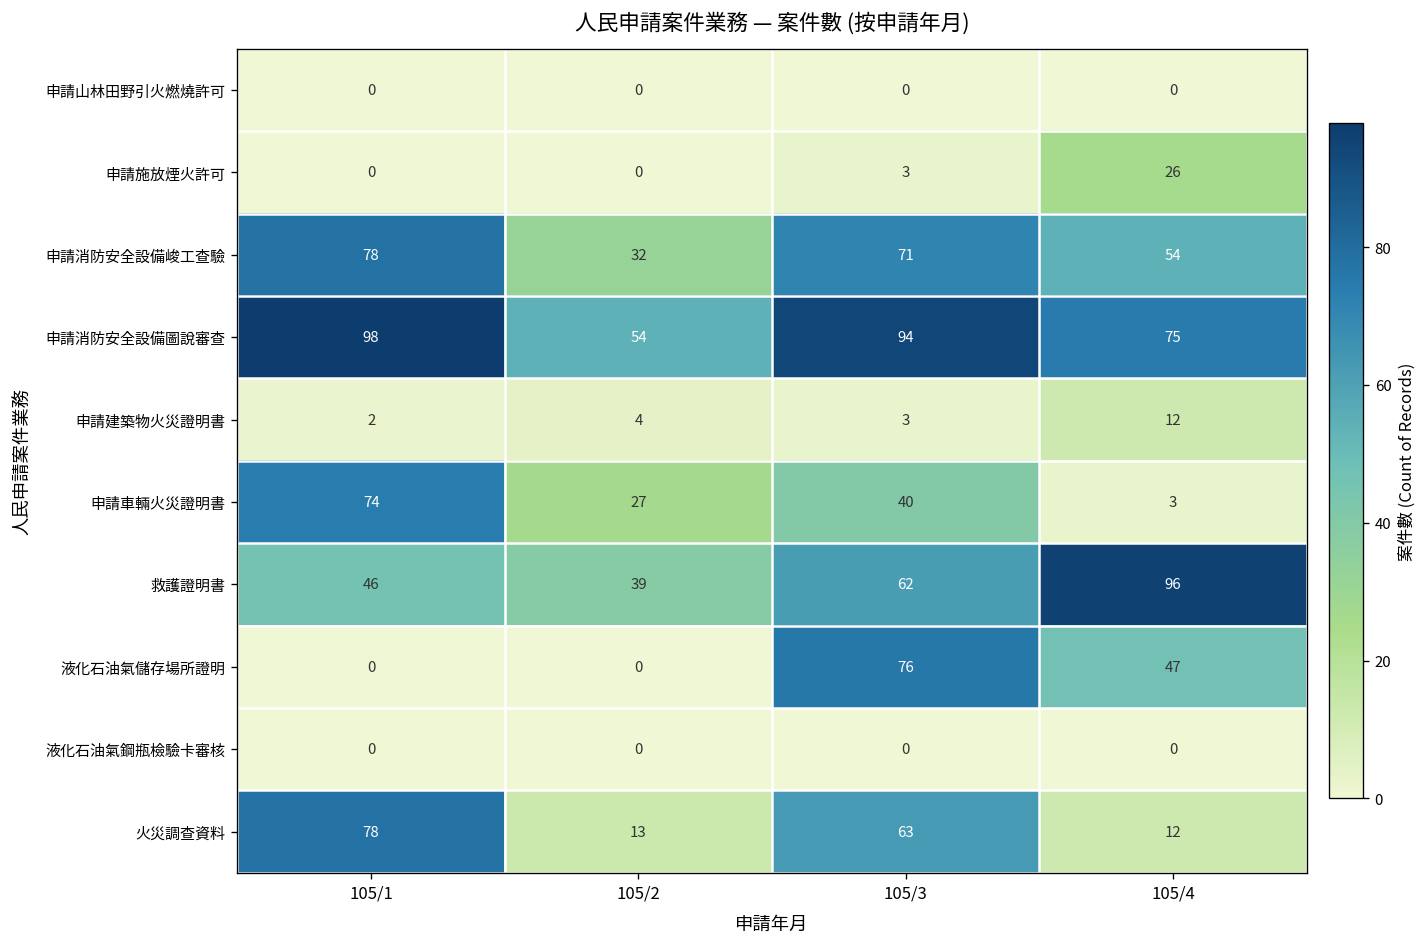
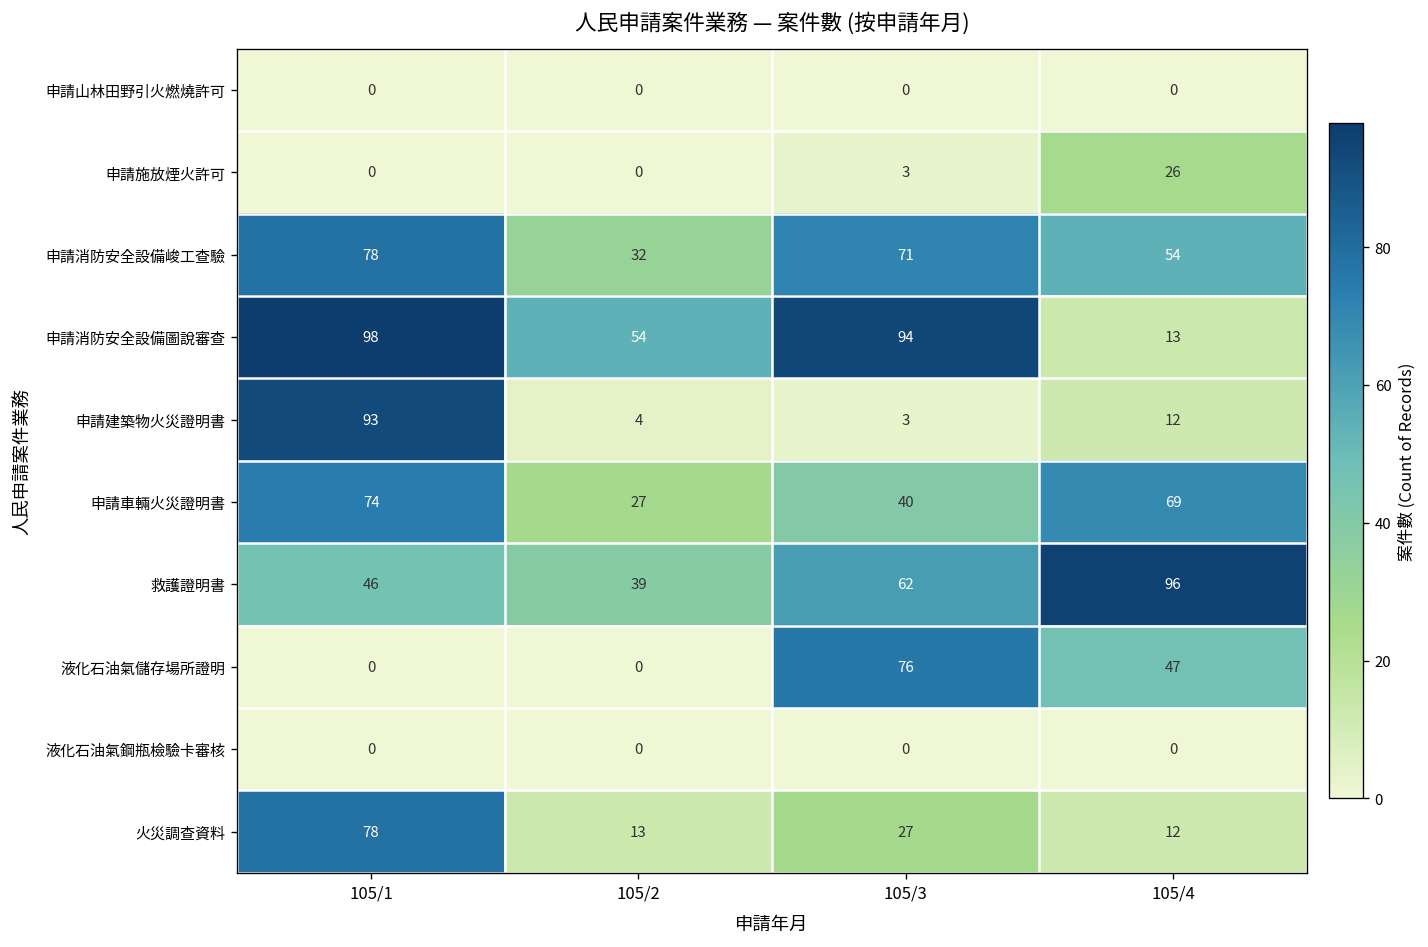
  {
    "申請山林田野引火燃燒許可": {
      "105/1": 0,
      "105/2": 0,
      "105/3": 0,
      "105/4": 0
    },
    "申請施放煙火許可": {
      "105/1": 0,
      "105/2": 0,
      "105/3": 3,
      "105/4": 26
    },
    "申請消防安全設備峻工查驗": {
      "105/1": 78,
      "105/2": 32,
      "105/3": 71,
      "105/4": 54
    },
    "申請消防安全設備圖說審查": {
      "105/1": 98,
      "105/2": 54,
      "105/3": 94,
-     "105/4": 75
+     "105/4": 13
    },
    "申請建築物火災證明書": {
-     "105/1": 2,
+     "105/1": 93,
      "105/2": 4,
      "105/3": 3,
      "105/4": 12
    },
    "申請車輛火災證明書": {
      "105/1": 74,
      "105/2": 27,
      "105/3": 40,
-     "105/4": 3
+     "105/4": 69
    },
    "救護證明書": {
      "105/1": 46,
      "105/2": 39,
      "105/3": 62,
      "105/4": 96
    },
    "液化石油氣儲存場所證明": {
      "105/1": 0,
      "105/2": 0,
      "105/3": 76,
      "105/4": 47
    },
    "液化石油氣鋼瓶檢驗卡審核": {
      "105/1": 0,
      "105/2": 0,
      "105/3": 0,
      "105/4": 0
    },
    "火災調查資料": {
      "105/1": 78,
      "105/2": 13,
-     "105/3": 63,
+     "105/3": 27,
      "105/4": 12
    }
  }
